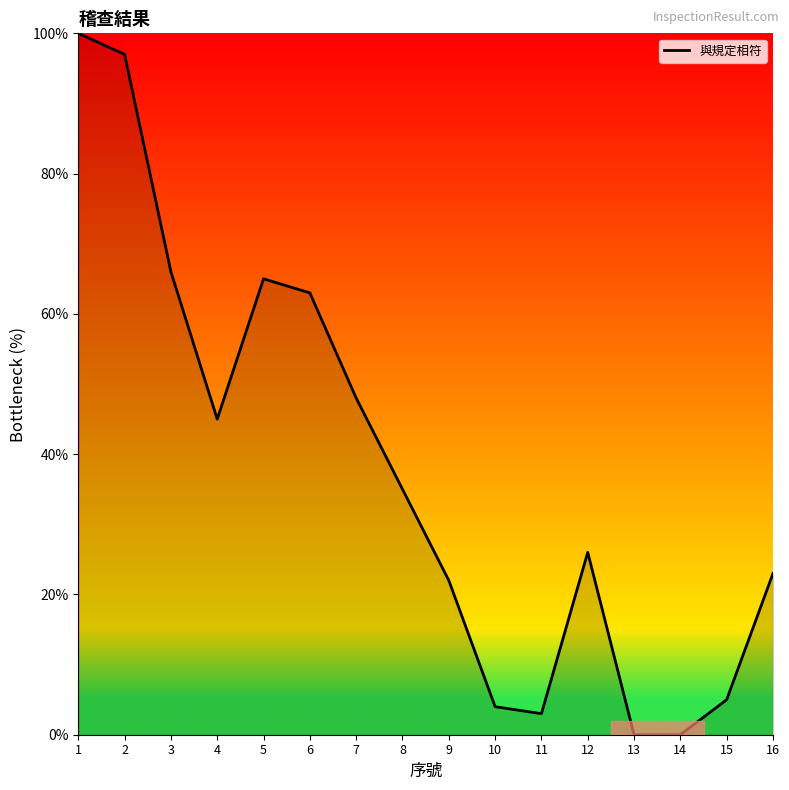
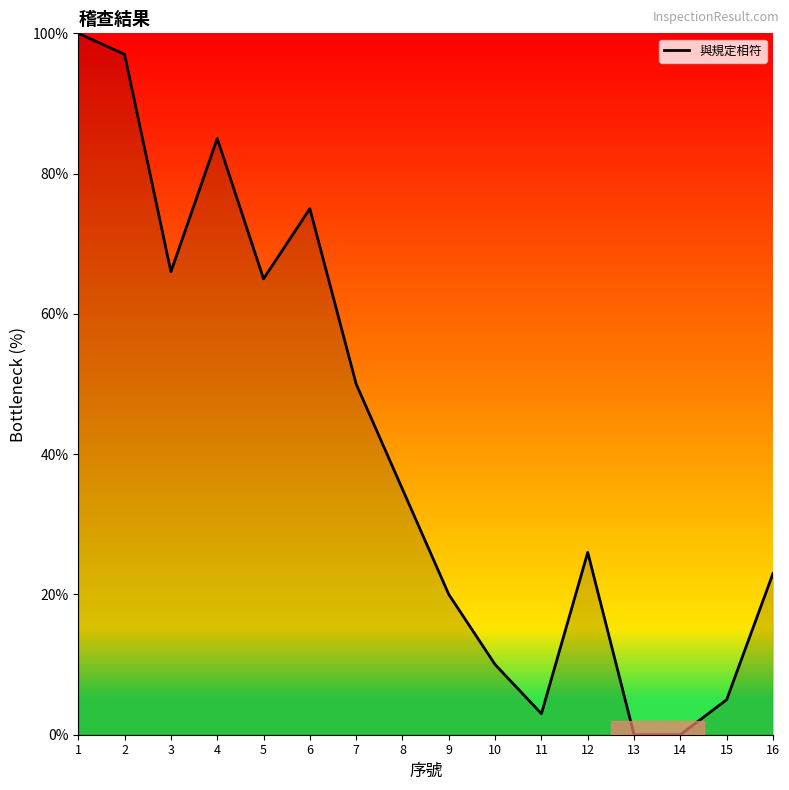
  {
    "1": "100%",
    "2": "97%",
    "3": "66%",
-   "4": "45%",
+   "4": "85%",
    "5": "65%",
-   "6": "63%",
-   "7": "48%",
+   "6": "75%",
+   "7": "50%",
    "8": "35%",
-   "9": "22%",
-   "10": "4%",
+   "9": "20%",
+   "10": "10%",
    "11": "3%",
    "12": "26%",
    "15": "5%",
    "16": "23%"
  }
